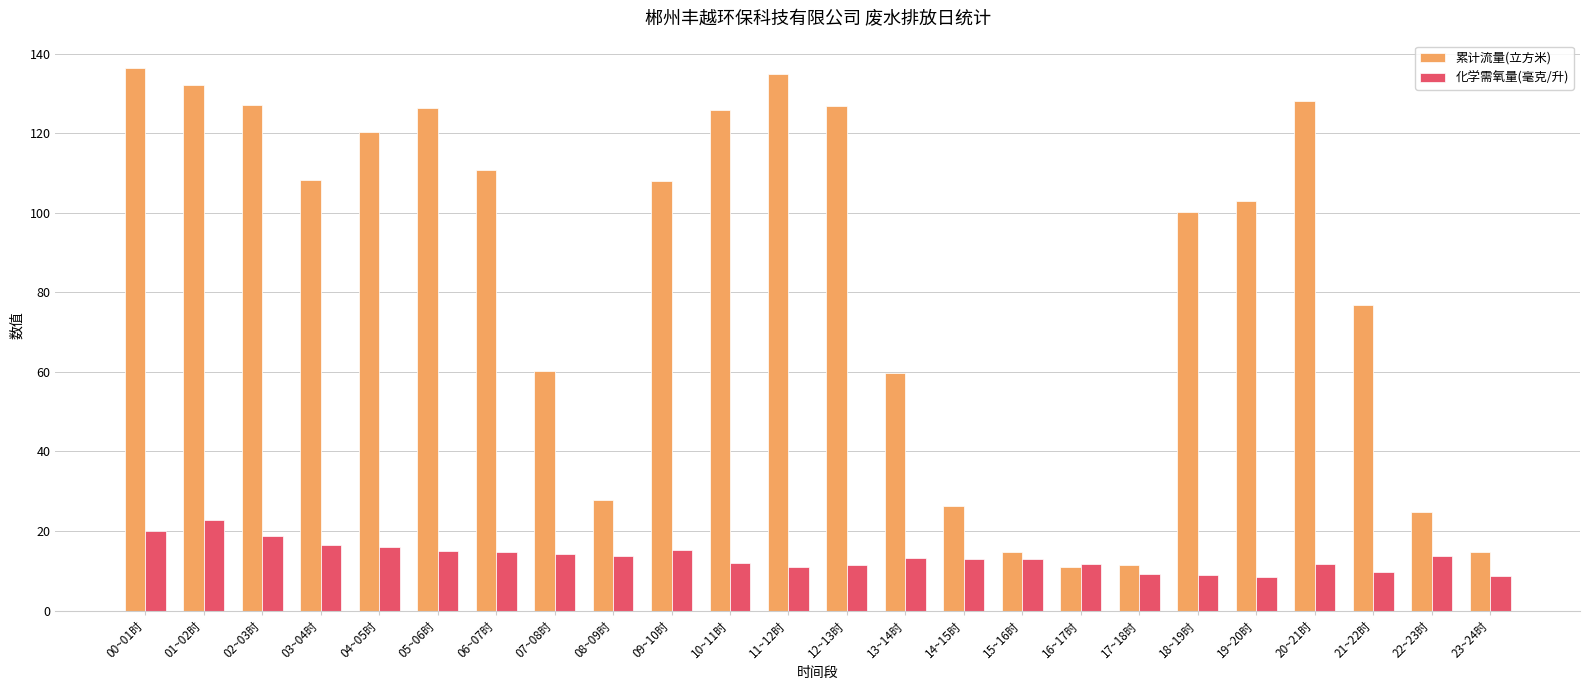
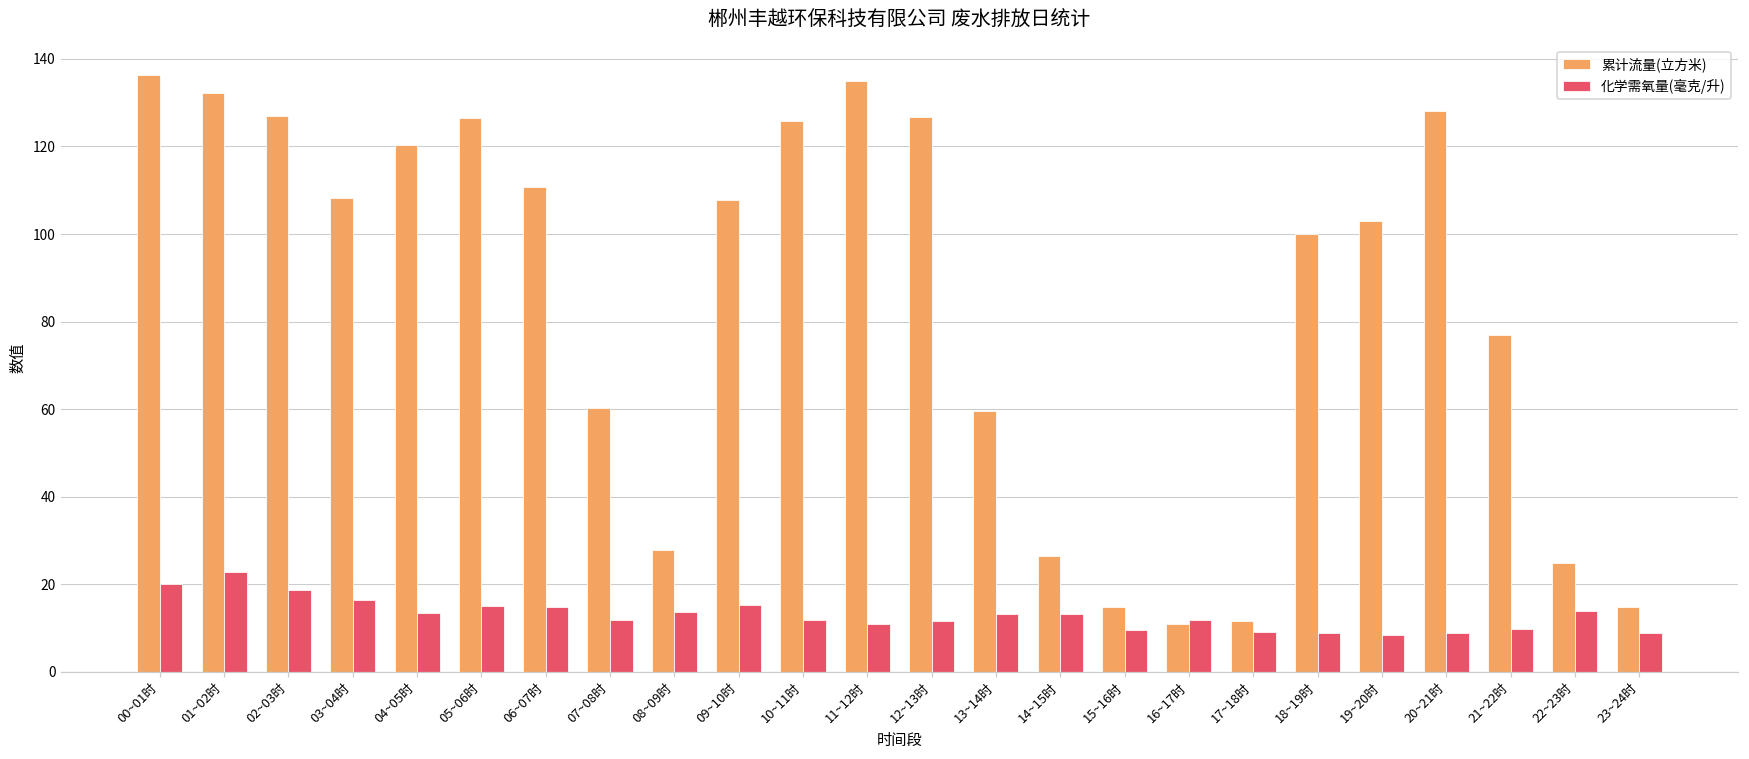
  {
    "累计流量(立方米)": {
      "00~01时": 136,
      "01~02时": 132,
      "02~03时": 127,
      "03~04时": 108,
      "04~05时": 120,
      "05~06时": 126,
      "06~07时": 111,
      "07~08时": 60,
      "08~09时": 28,
      "09~10时": 108,
      "10~11时": 126,
      "11~12时": 135,
      "12~13时": 127,
      "13~14时": 60,
      "14~15时": 26,
      "15~16时": 15,
      "16~17时": 11,
      "17~18时": 12,
      "18~19时": 100,
      "19~20时": 103,
      "20~21时": 128,
      "21~22时": 77,
      "22~23时": 25,
      "23~24时": 15
    },
    "化学需氧量(毫克/升)": {
      "00~01时": 20,
      "01~02时": 23,
      "02~03时": 19,
      "03~04时": 16,
-     "04~05时": 16,
+     "04~05时": 13,
      "05~06时": 15,
      "06~07时": 15,
-     "07~08时": 14,
+     "07~08时": 12,
      "08~09时": 14,
      "09~10时": 15,
      "10~11时": 12,
      "11~12时": 11,
      "12~13时": 12,
      "13~14时": 13,
      "14~15时": 13,
-     "15~16时": 13,
+     "15~16时": 10,
      "16~17时": 12,
      "17~18时": 9,
      "18~19时": 9,
      "19~20时": 8,
-     "20~21时": 12,
+     "20~21时": 9,
      "21~22时": 10,
      "22~23时": 14,
      "23~24时": 9
    }
  }
